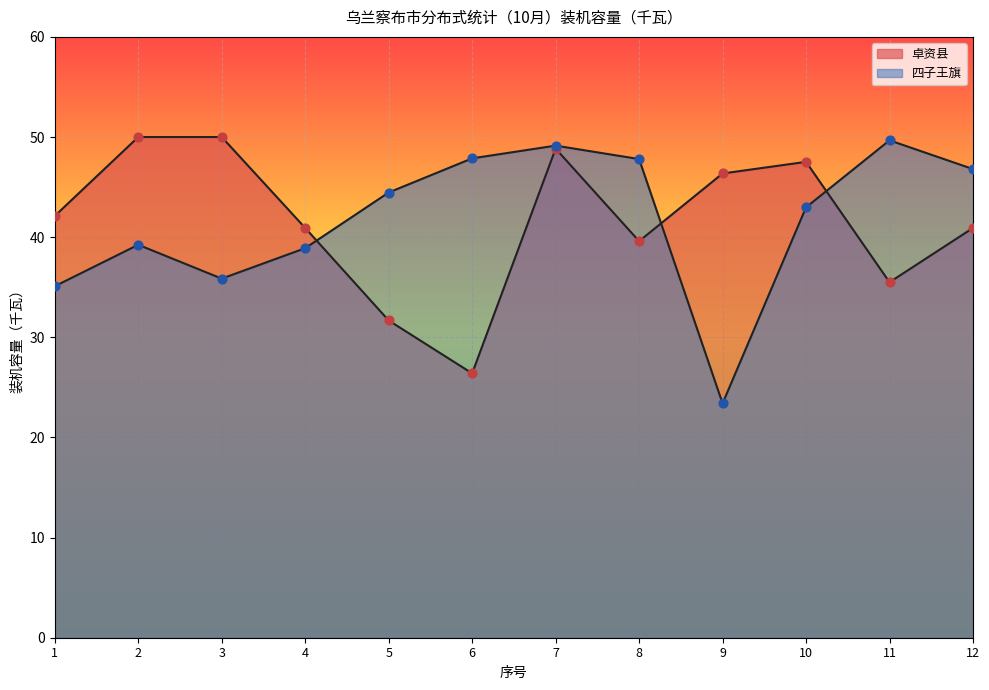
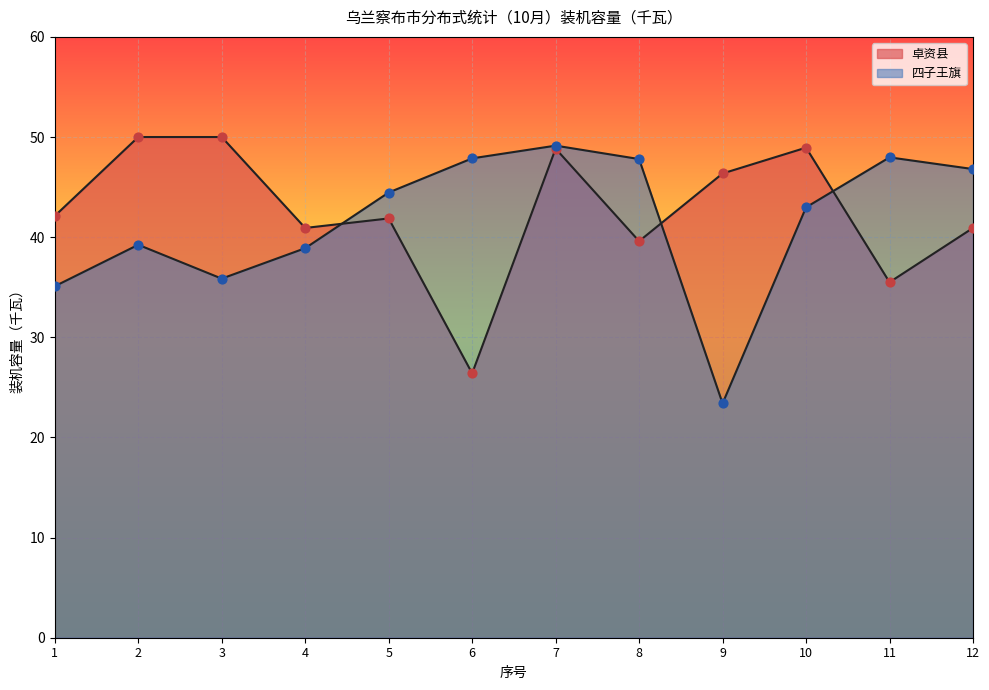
  {
    "卓资县": {
      "1": 42.1,
      "2": 50.0,
      "3": 50.0,
      "4": 40.9,
-     "5": 31.7,
+     "5": 41.9,
      "6": 26.4,
      "7": 48.8,
      "8": 39.6,
      "9": 46.4,
-     "10": 47.5,
+     "10": 48.9,
      "11": 35.5,
      "12": 40.9
    },
    "四子王旗": {
      "1": 35.1,
      "2": 39.2,
      "3": 35.9,
      "4": 38.9,
      "5": 44.5,
      "6": 47.9,
      "7": 49.1,
      "8": 47.8,
      "9": 23.4,
      "10": 43.0,
-     "11": 49.7,
+     "11": 48.0,
      "12": 46.8
    }
  }
